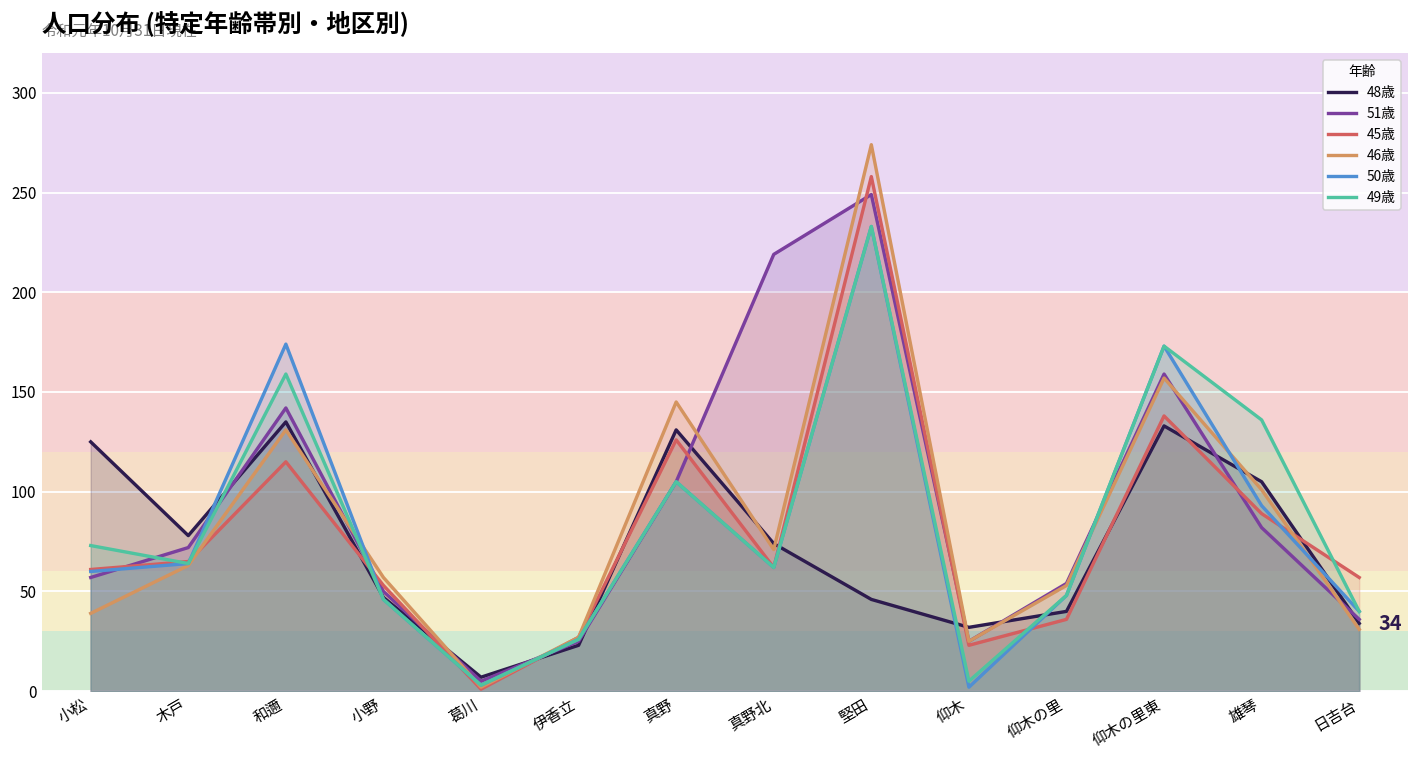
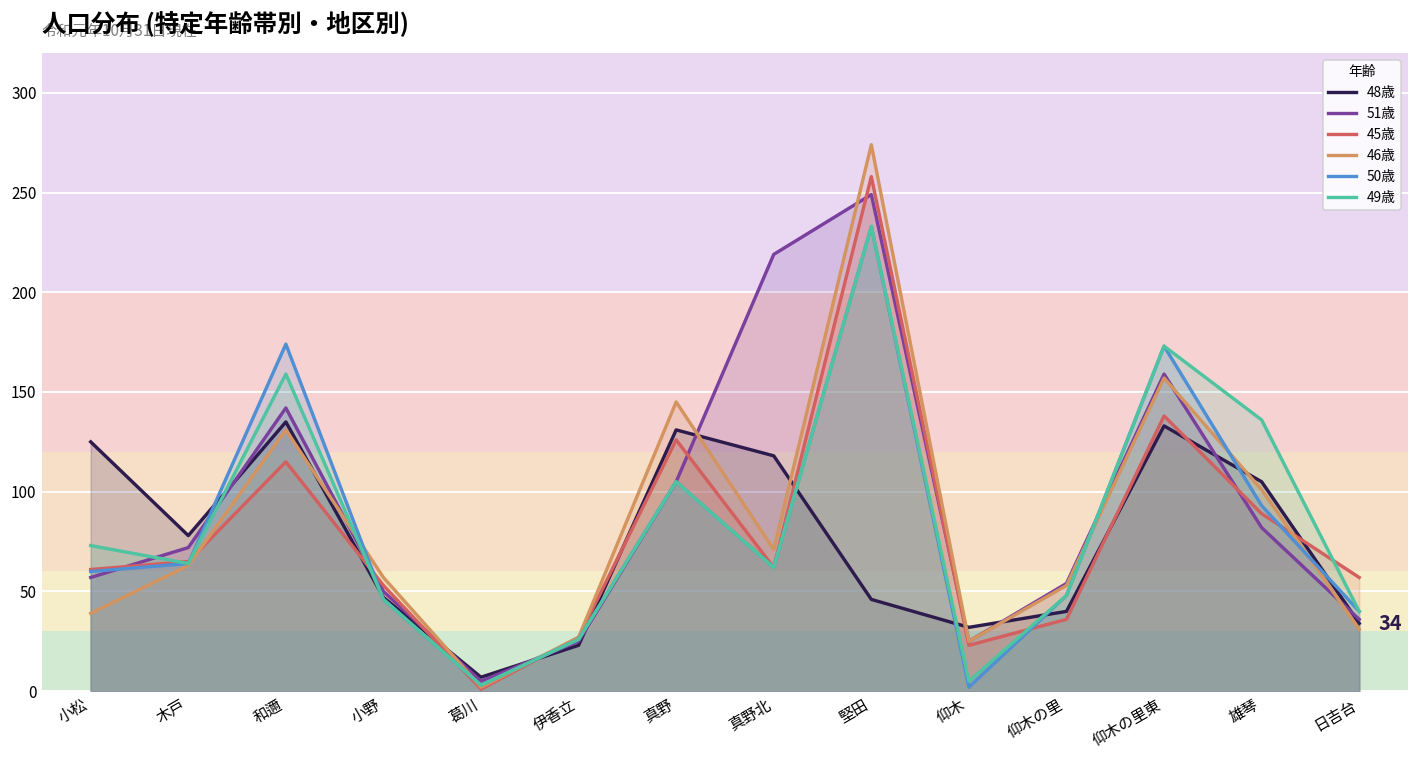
  {
    "48歳": {
      "小松": 125,
      "木戸": 78,
      "和邇": 135,
      "葛川": 7,
      "伊香立": 23,
      "真野": 131,
-     "真野北": 74,
+     "真野北": 118,
      "堅田": 46,
      "仰木": 32,
      "仰木の里": 40,
      "仰木の里東": 133,
      "雄琴": 105
    },
    "51歳": {
      "小松": 57,
      "木戸": 72,
      "和邇": 142,
      "小野": 50,
      "葛川": 5,
      "真野北": 219,
      "堅田": 249,
      "仰木の里東": 159,
      "雄琴": 82
    },
    "50歳": {
      "和邇": 174,
      "仰木": 2,
      "雄琴": 93
    },
    "49歳": {
      "小松": 73,
      "和邇": 159,
      "仰木": 5,
      "雄琴": 136
    }
  }
